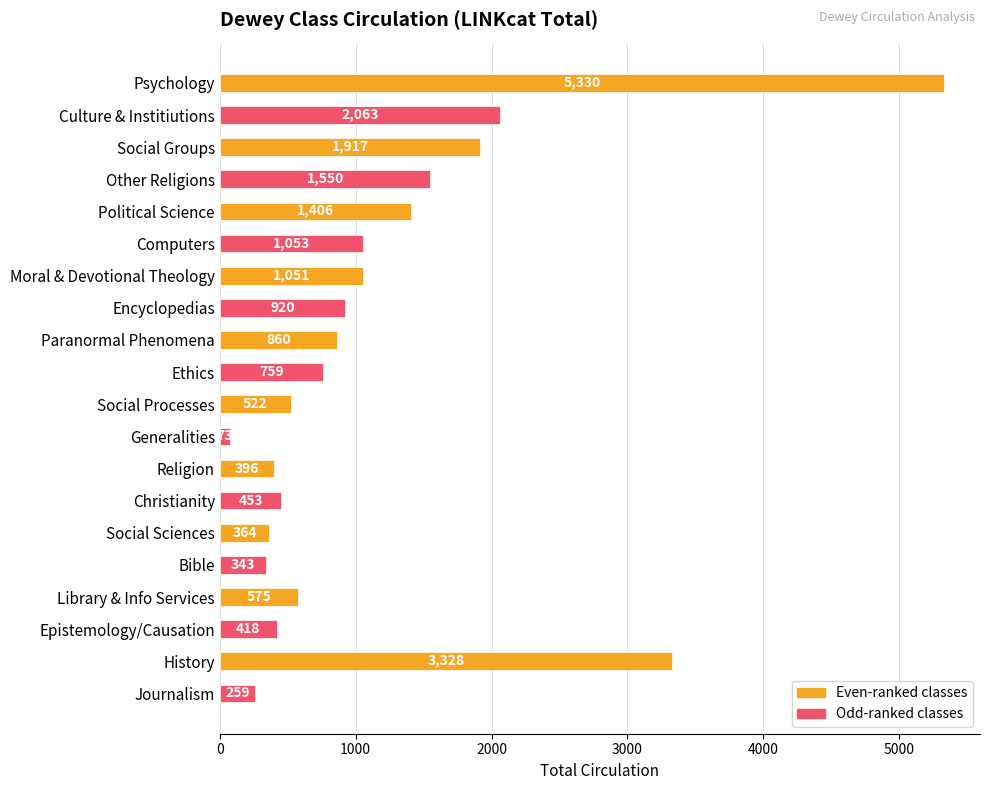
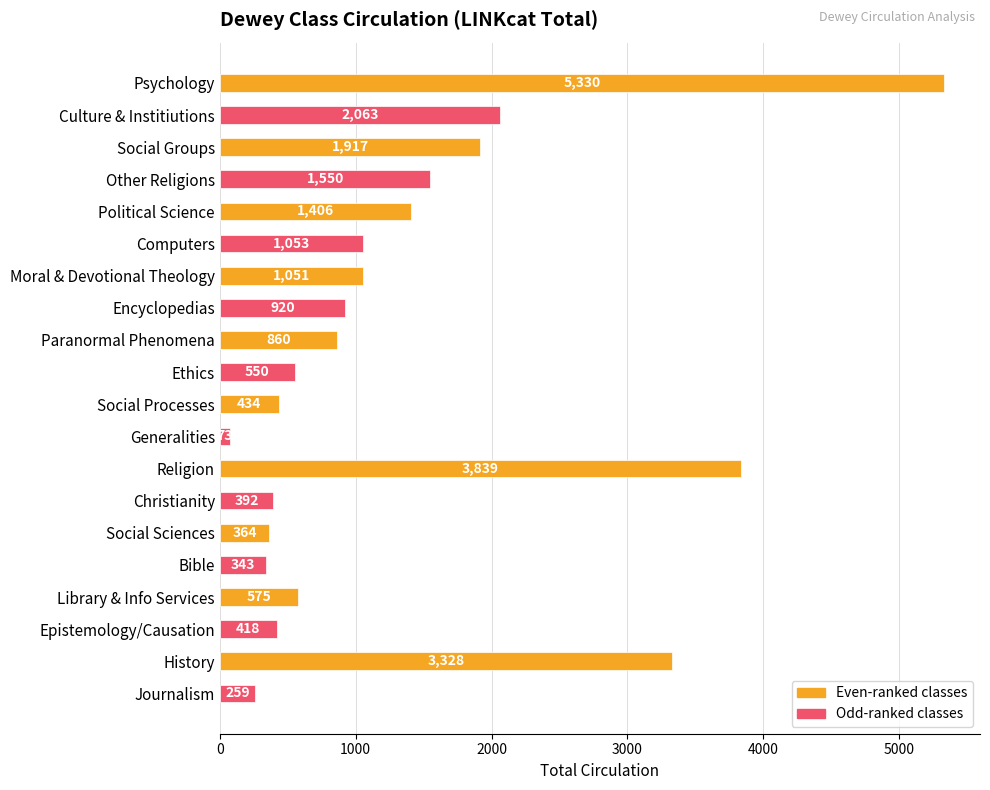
  {
    "Psychology": "5,330",
    "Culture & Institiutions": "2,063",
    "Social Groups": "1,917",
    "Other Religions": "1,550",
    "Political Science": "1,406",
    "Computers": "1,053",
    "Moral & Devotional Theology": "1,051",
    "Encyclopedias": "920",
    "Paranormal Phenomena": "860",
-   "Ethics": "759",
-   "Social Processes": "522",
-   "Religion": "396",
-   "Christianity": "453",
+   "Ethics": "550",
+   "Social Processes": "434",
+   "Religion": "3,839",
+   "Christianity": "392",
    "Social Sciences": "364",
    "Bible": "343",
    "Library & Info Services": "575",
    "Epistemology/Causation": "418",
    "History": "3,328",
    "Journalism": "259"
  }
